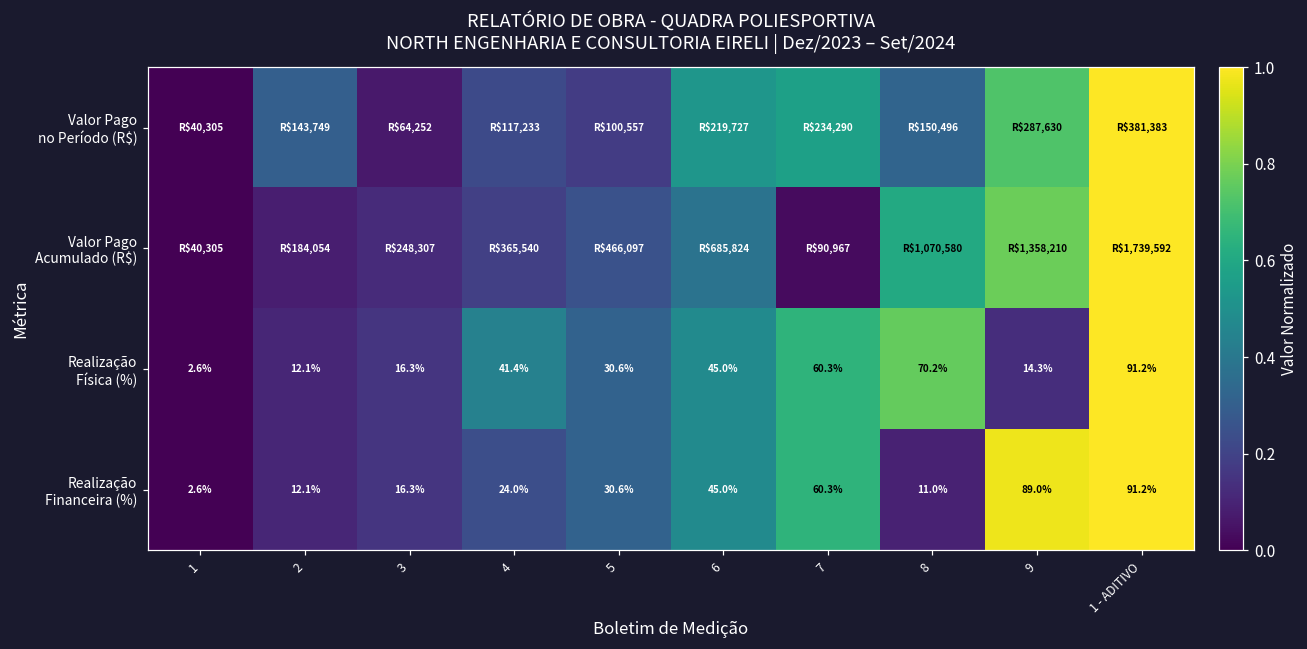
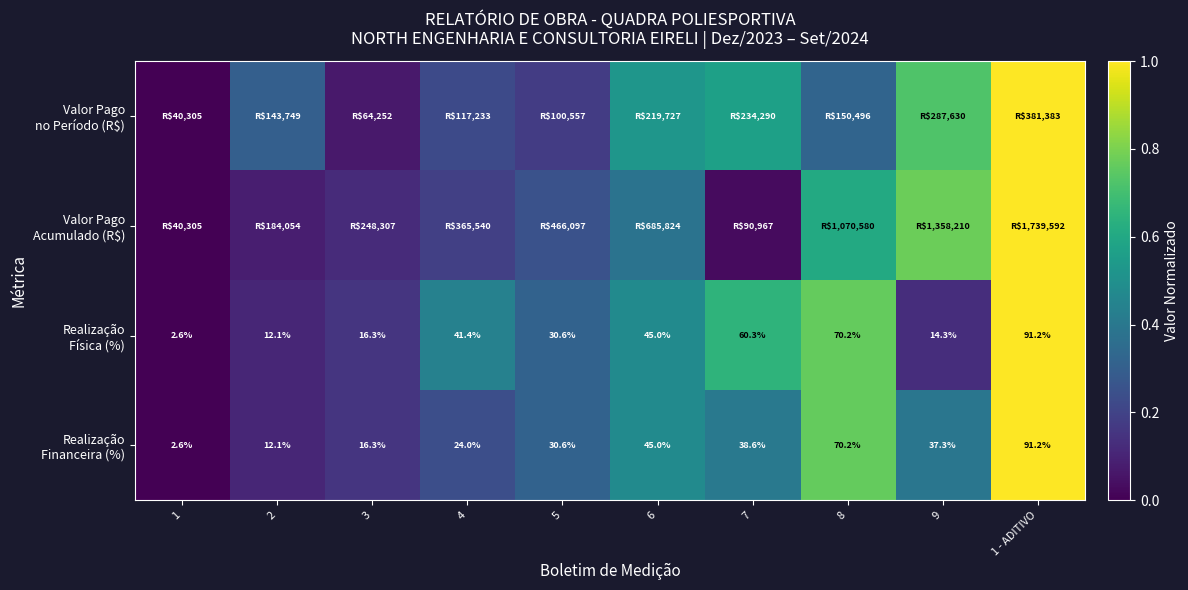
  {
    "Valor Pago no Período (R$)": {
      "1": "$40,305",
      "2": "$143,749",
      "3": "$64,252",
      "4": "$117,233",
      "5": "$100,557",
      "6": "$219,727",
      "7": "$234,290",
      "8": "$150,496",
      "9": "$287,630",
      "1 - ADITIVO": "$381,383"
    },
    "Valor Pago Acumulado (R$)": {
      "1": "$40,305",
      "2": "$184,054",
      "3": "$248,307",
      "4": "$365,540",
      "5": "$466,097",
      "6": "$685,824",
      "7": "$90,967",
      "8": "$1,070,580",
      "9": "$1,358,210",
      "1 - ADITIVO": "$1,739,592"
    },
    "Realização Física (%)": {
      "1": "2.6%",
      "2": "12.1%",
      "3": "16.3%",
      "4": "41.4%",
      "5": "30.6%",
      "6": "45.0%",
      "7": "60.3%",
      "8": "70.2%",
      "9": "14.3%",
      "1 - ADITIVO": "91.2%"
    },
    "Realização Financeira (%)": {
      "1": "2.6%",
      "2": "12.1%",
      "3": "16.3%",
      "4": "24.0%",
      "5": "30.6%",
      "6": "45.0%",
-     "7": "60.3%",
-     "8": "11.0%",
-     "9": "89.0%",
+     "7": "38.6%",
+     "8": "70.2%",
+     "9": "37.3%",
      "1 - ADITIVO": "91.2%"
    }
  }
